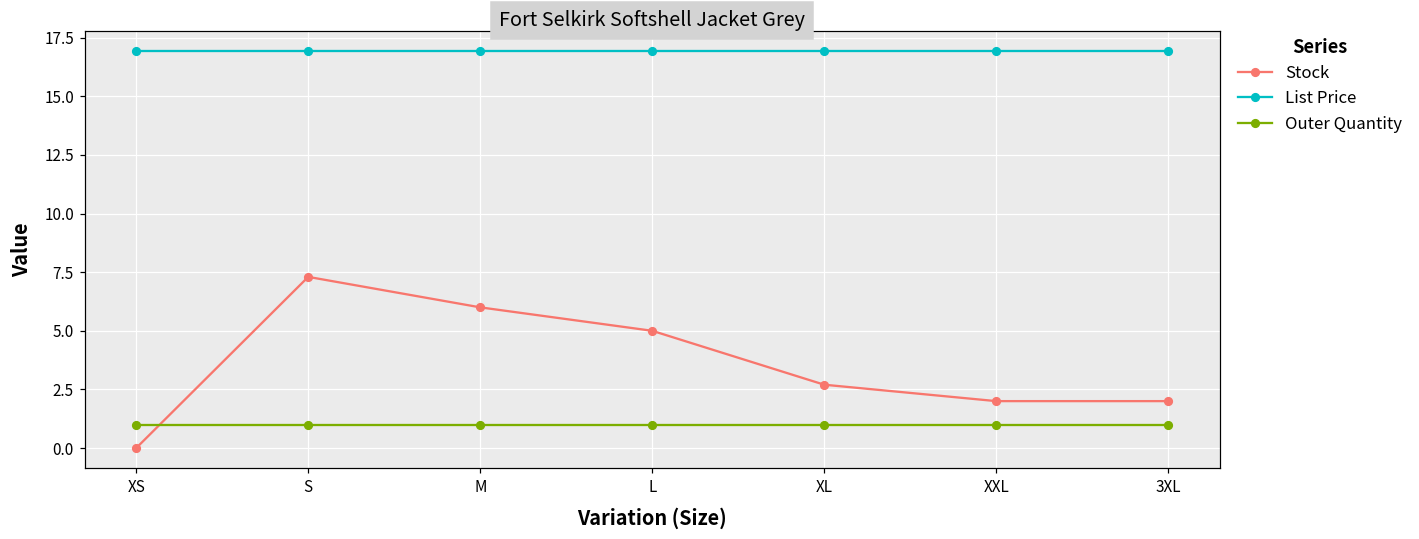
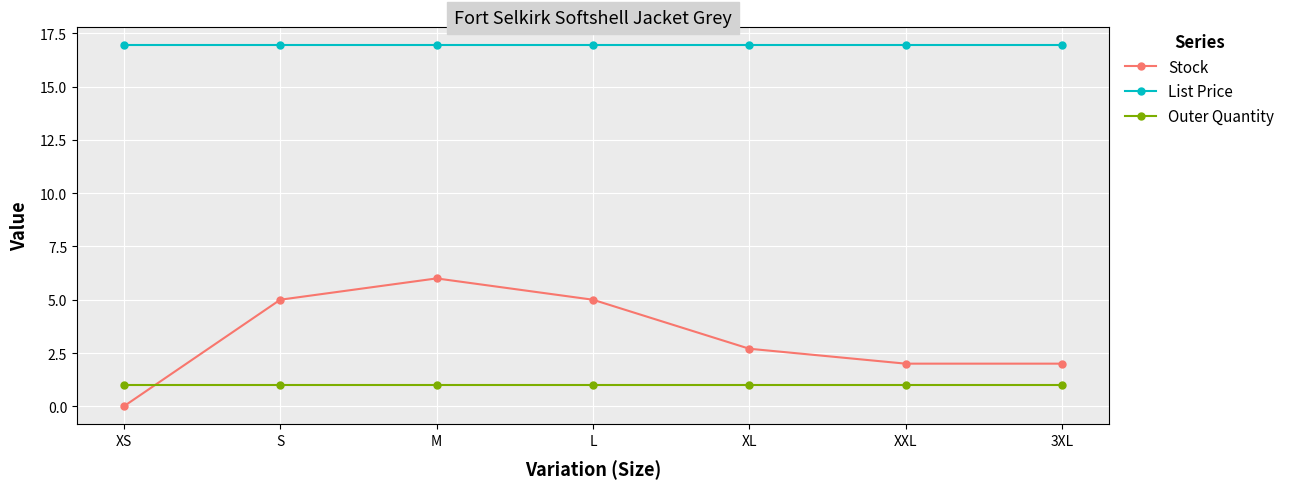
  {
    "Stock": {
      "XS": 0.0,
-     "S": 7.3,
+     "S": 5.0,
      "M": 6.0,
      "L": 5.0,
      "XL": 2.7,
      "XXL": 2.0,
      "3XL": 2.0
    },
    "List Price": {
      "XS": 17.0,
      "S": 17.0,
      "M": 17.0,
      "L": 17.0,
      "XL": 17.0,
      "XXL": 17.0,
      "3XL": 17.0
    },
    "Outer Quantity": {
      "XS": 1.0,
      "S": 1.0,
      "M": 1.0,
      "L": 1.0,
      "XL": 1.0,
      "XXL": 1.0,
      "3XL": 1.0
    }
  }
